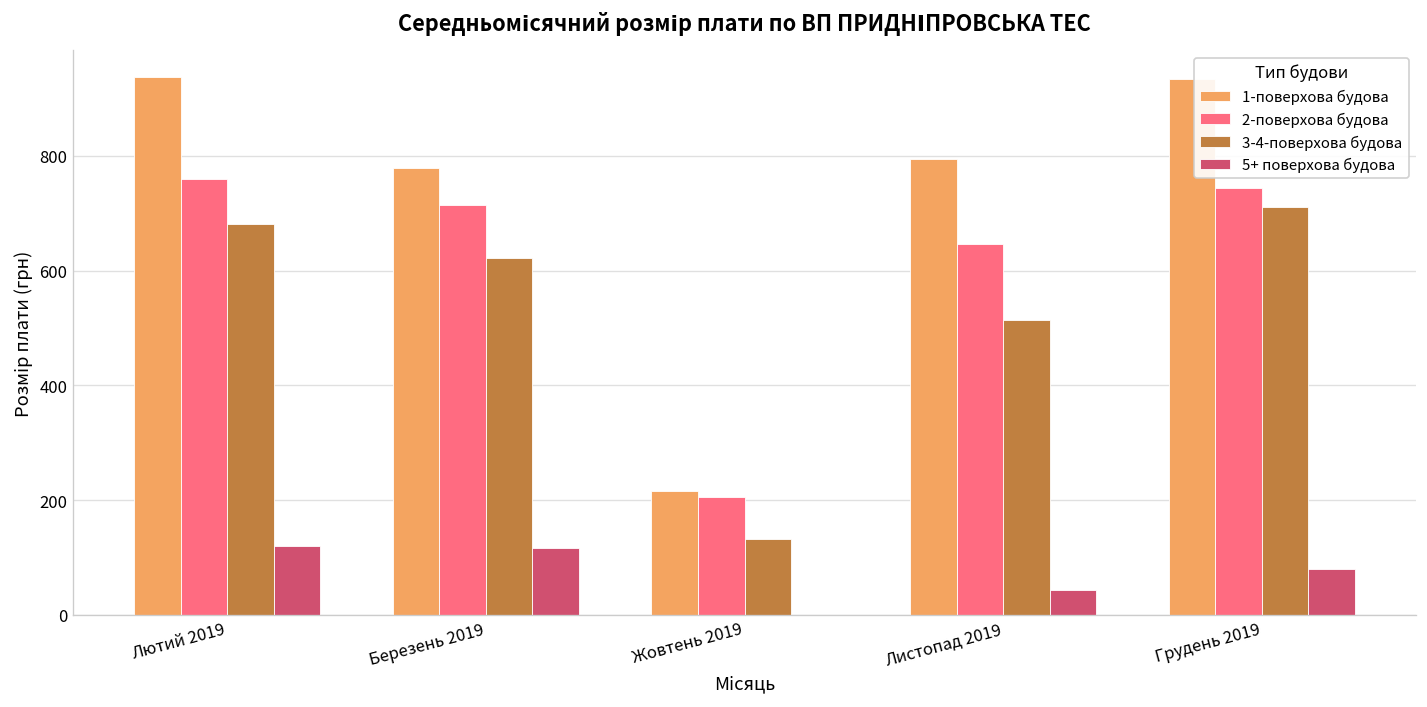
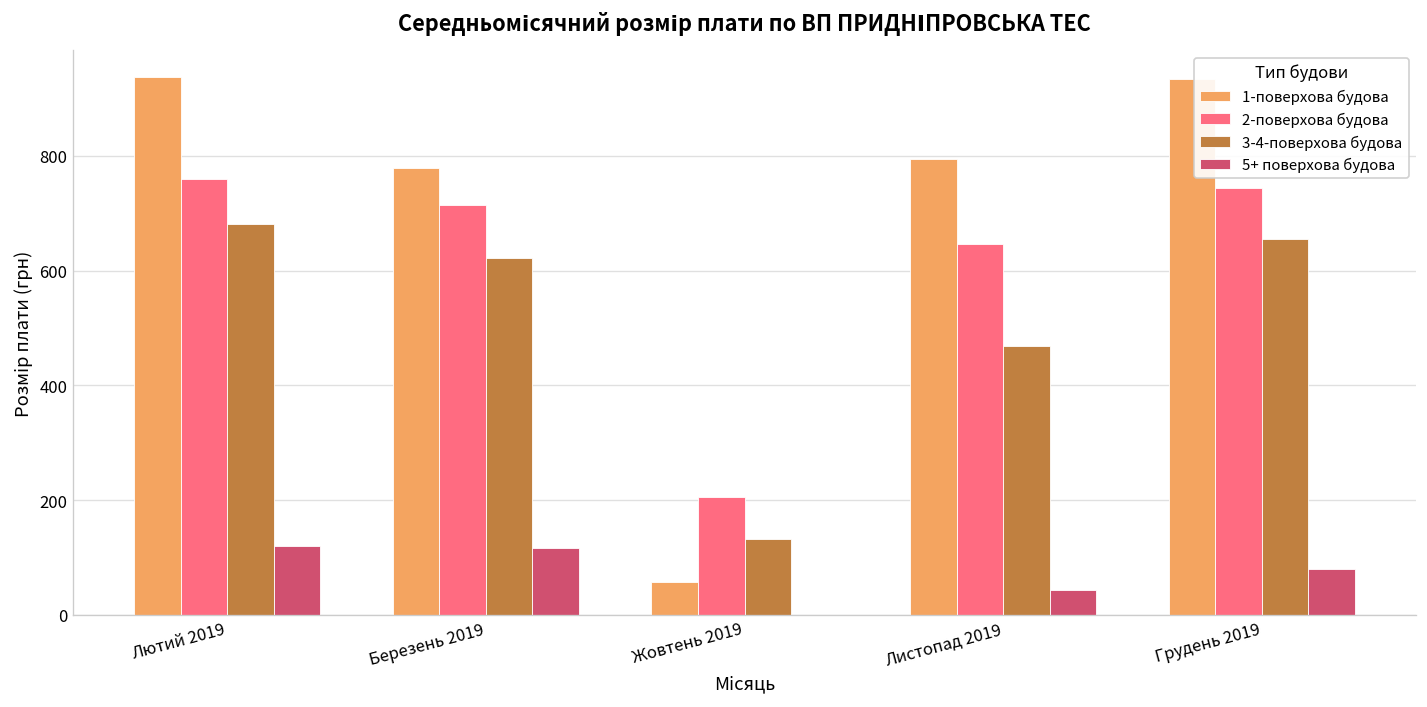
  {
    "1-поверхова будова": {
      "Лютий 2019": 940,
      "Березень 2019": 780,
-     "Жовтень 2019": 220,
+     "Жовтень 2019": 60,
      "Листопад 2019": 800,
      "Грудень 2019": 930
    },
    "3-4-поверхова будова": {
      "Лютий 2019": 680,
      "Березень 2019": 620,
      "Жовтень 2019": 130,
-     "Листопад 2019": 510,
-     "Грудень 2019": 710
+     "Листопад 2019": 470,
+     "Грудень 2019": 660
    }
  }
